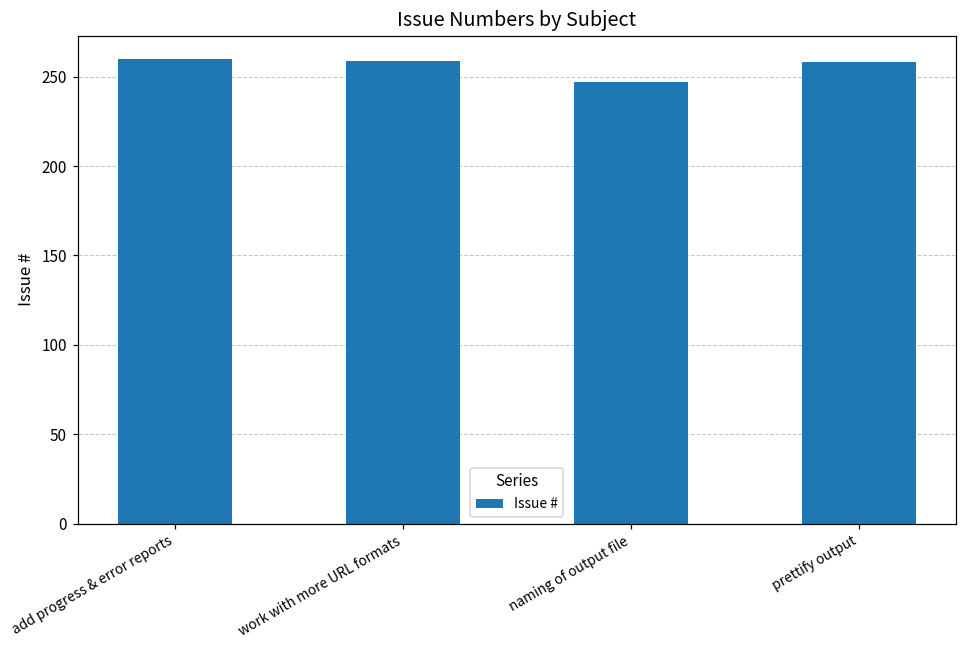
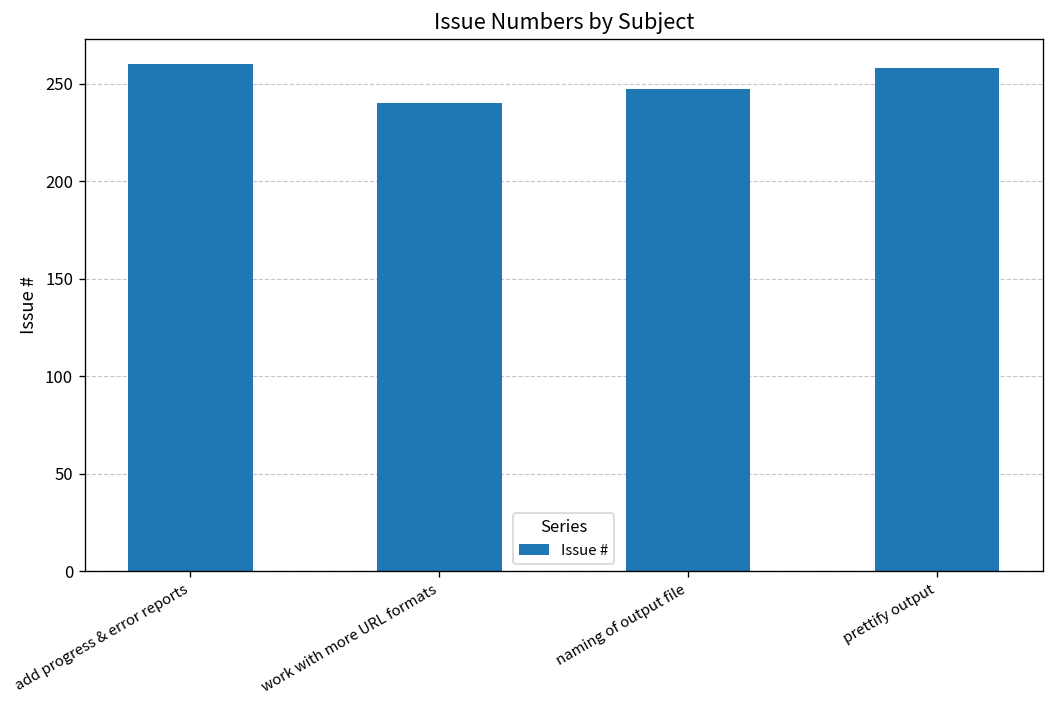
  {
    "add progress & error reports": 260,
-   "work with more URL formats": 259,
+   "work with more URL formats": 240,
    "naming of output file": 247,
    "prettify output": 258
  }
